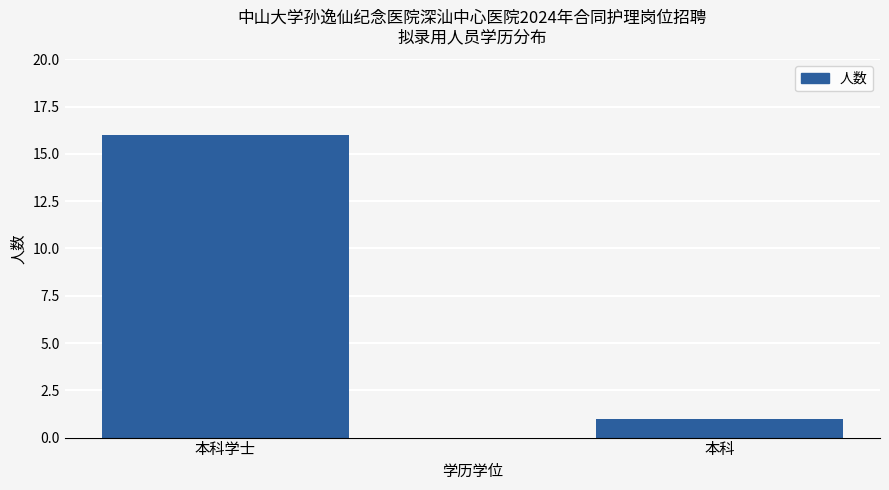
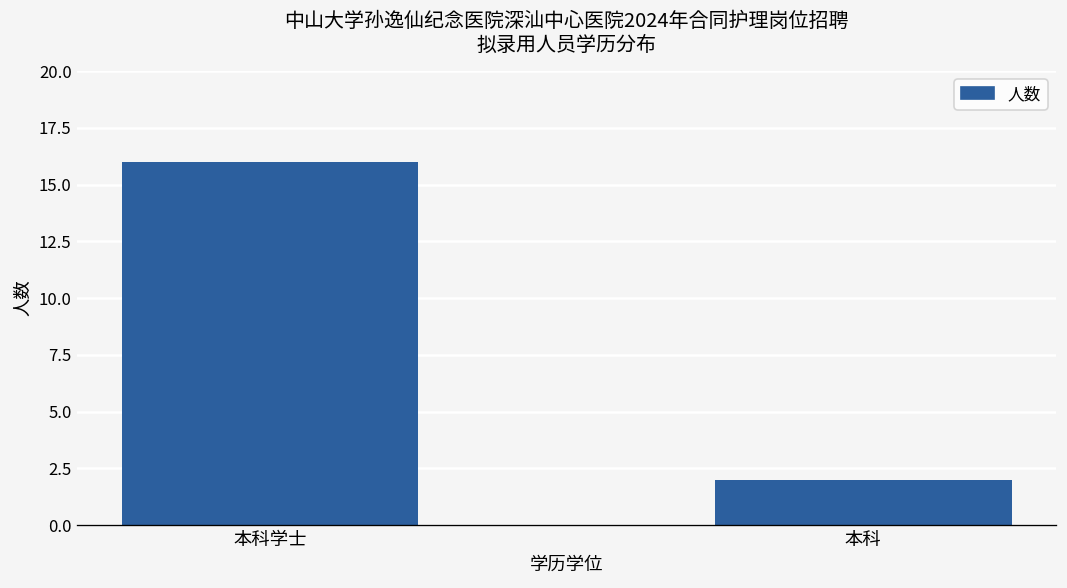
  {
    "本科学士": 16,
-   "本科": 1
+   "本科": 2
  }
